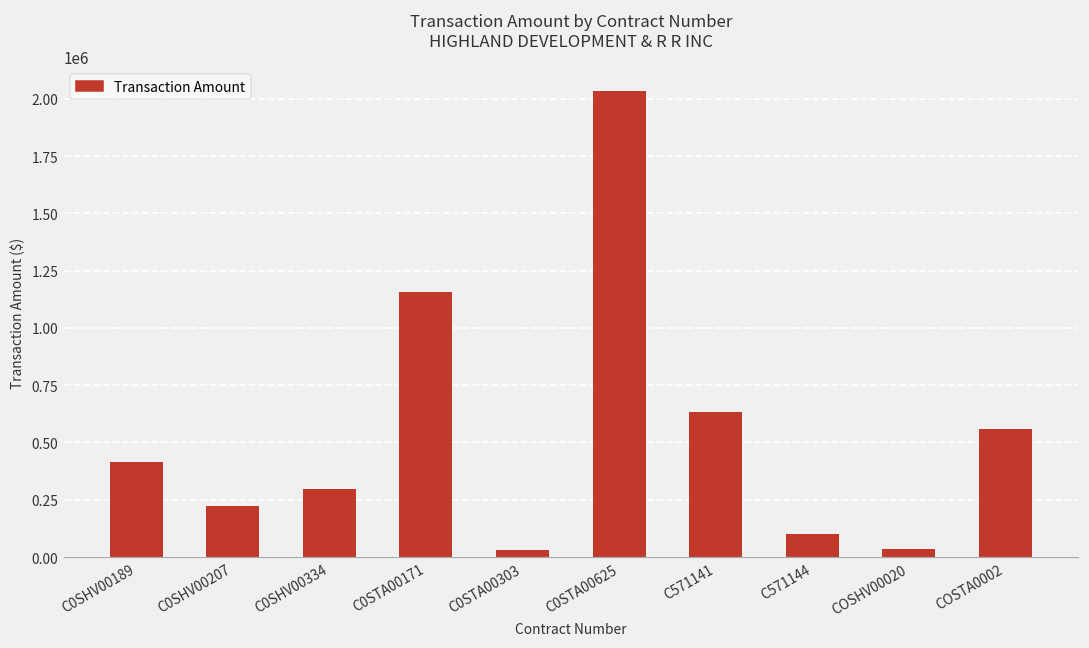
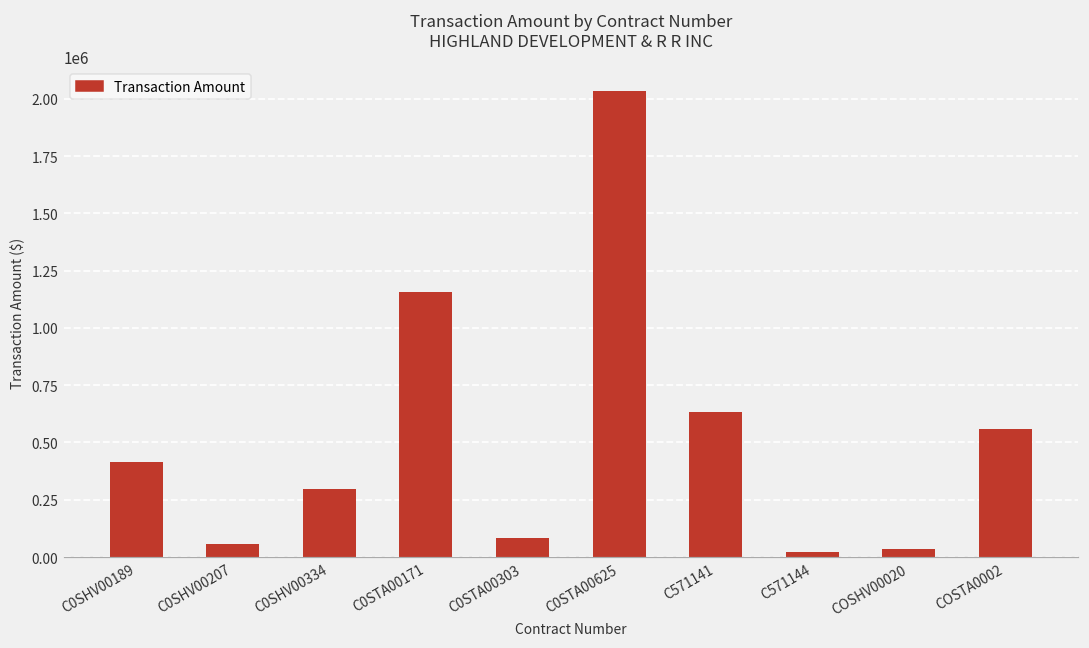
  {
    "C0SHV00189": 420000,
-   "C0SHV00207": 220000,
+   "C0SHV00207": 60000,
    "C0SHV00334": 300000,
    "C0STA00171": 1160000,
-   "C0STA00303": 30000,
+   "C0STA00303": 80000,
    "C0STA00625": 2040000,
    "C571141": 630000,
-   "C571144": 100000,
+   "C571144": 20000,
    "COSHV00020": 40000,
    "COSTA0002": 560000
  }
